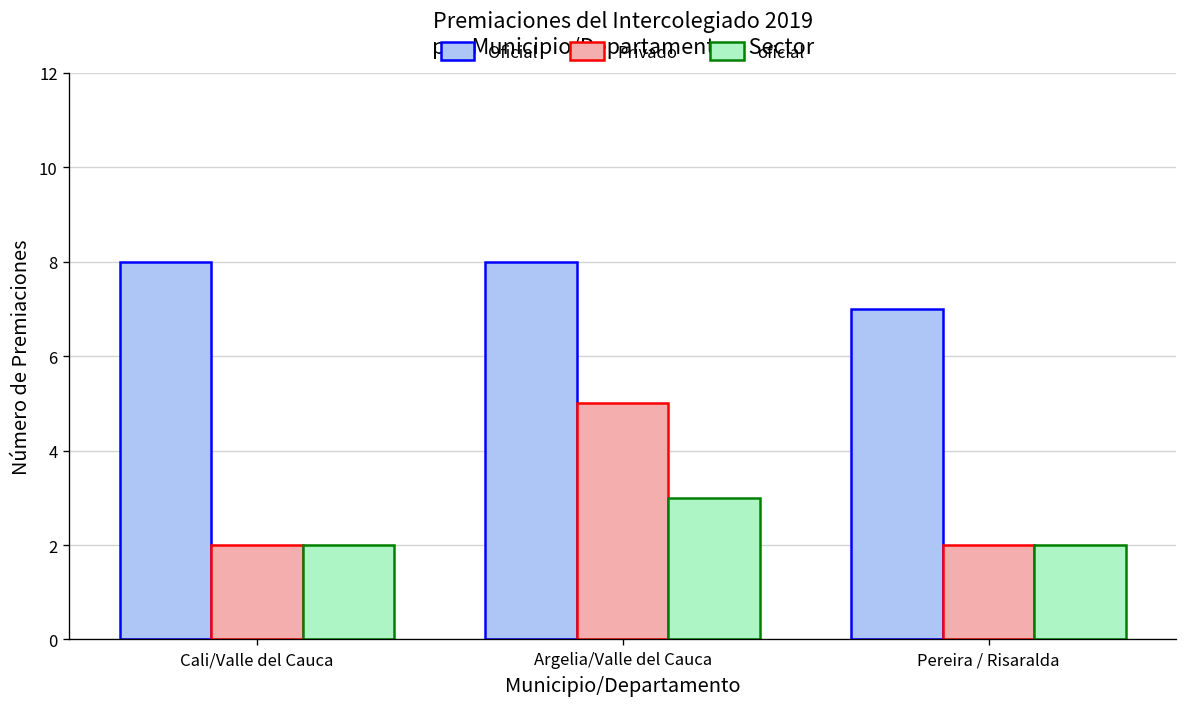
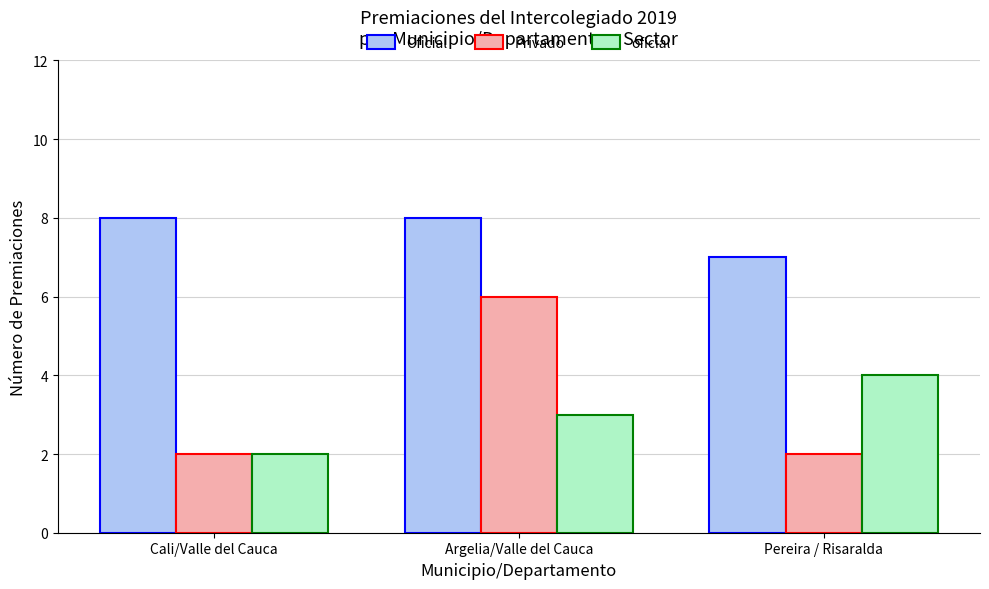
  {
    "Oficial": {
      "Cali/Valle del Cauca": 8,
      "Argelia/Valle del Cauca": 8,
      "Pereira / Risaralda": 7
    },
    "Privado": {
      "Cali/Valle del Cauca": 2,
-     "Argelia/Valle del Cauca": 5,
+     "Argelia/Valle del Cauca": 6,
      "Pereira / Risaralda": 2
    },
    "oficial": {
      "Cali/Valle del Cauca": 2,
      "Argelia/Valle del Cauca": 3,
-     "Pereira / Risaralda": 2
+     "Pereira / Risaralda": 4
    }
  }
